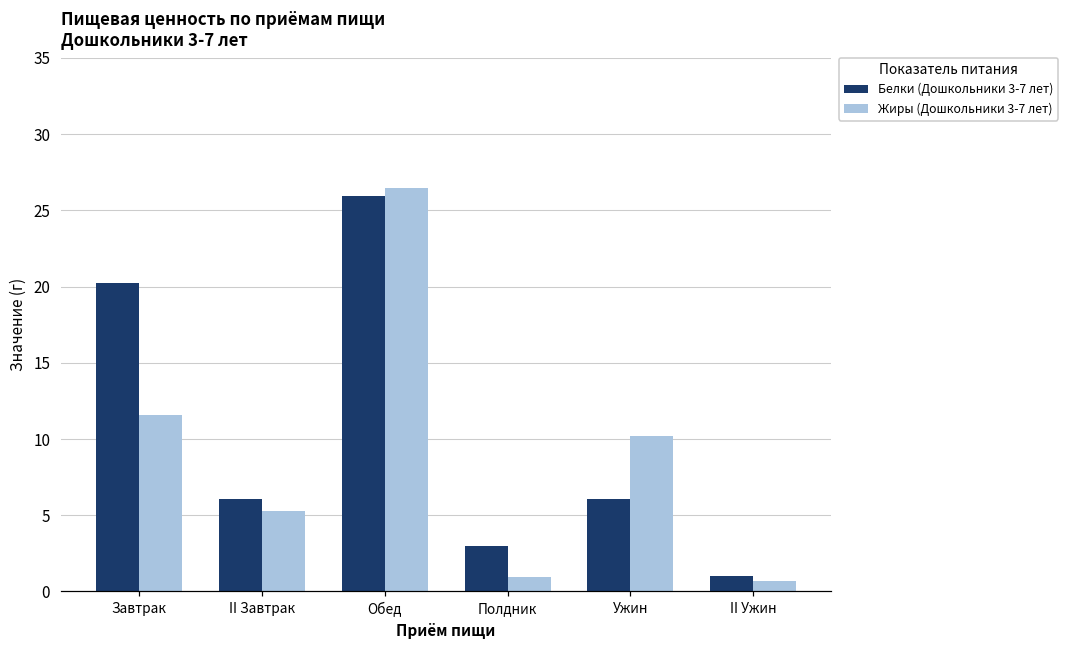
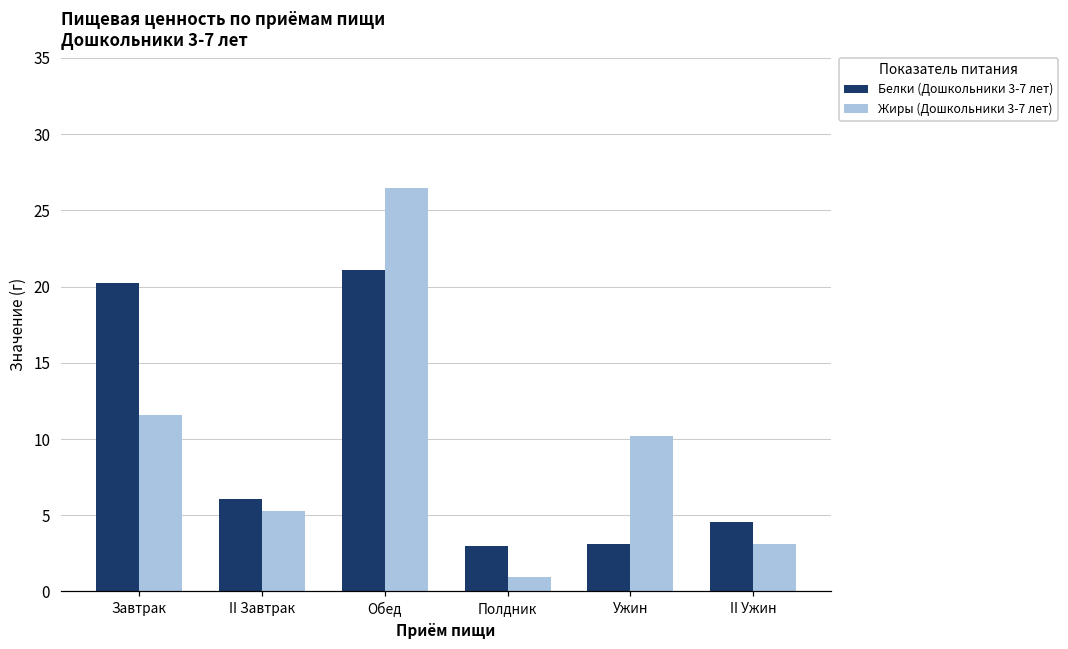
  {
    "Белки (Дошкольники 3-7 лет)": {
      "Завтрак": 20.2,
      "II Завтрак": 6.1,
-     "Обед": 25.9,
+     "Обед": 21.1,
      "Полдник": 3.0,
-     "Ужин": 6.1,
-     "II Ужин": 1.0
+     "Ужин": 3.1,
+     "II Ужин": 4.5
    },
    "Жиры (Дошкольники 3-7 лет)": {
      "Завтрак": 11.6,
      "II Завтрак": 5.3,
      "Обед": 26.5,
      "Полдник": 0.9,
      "Ужин": 10.2,
-     "II Ужин": 0.7
+     "II Ужин": 3.1
    }
  }
